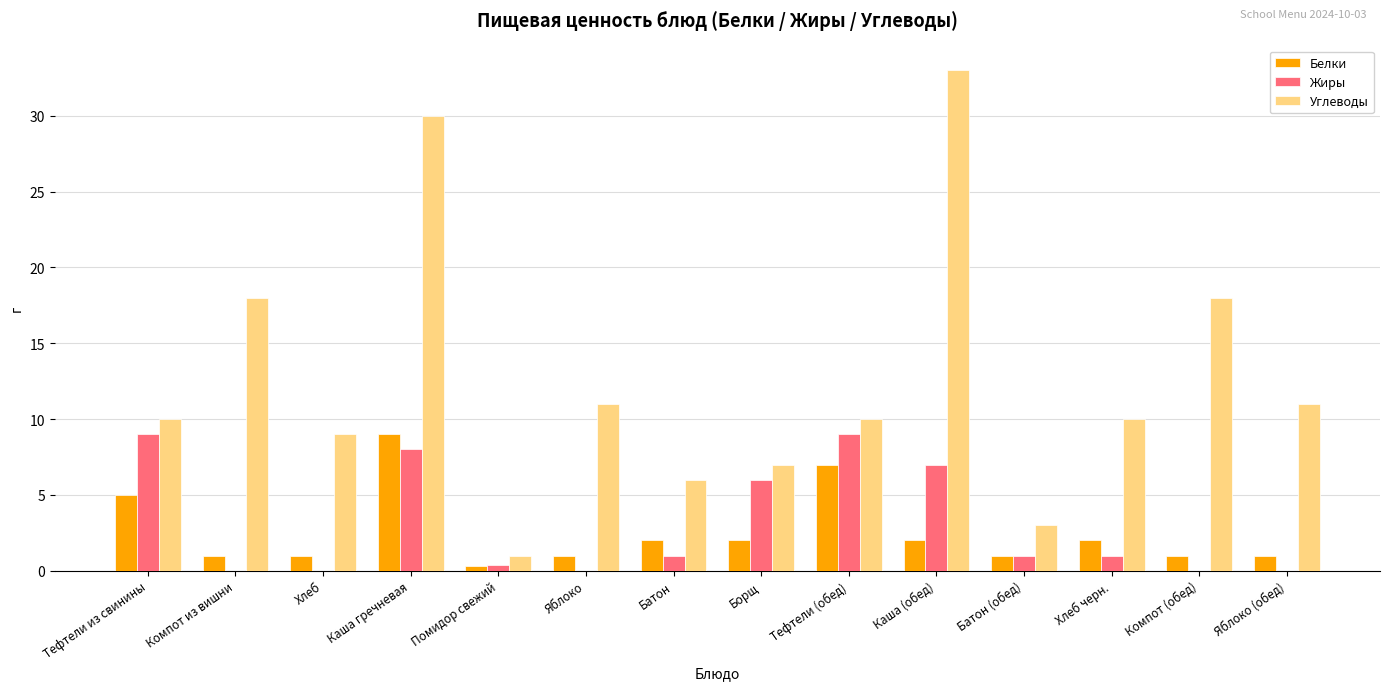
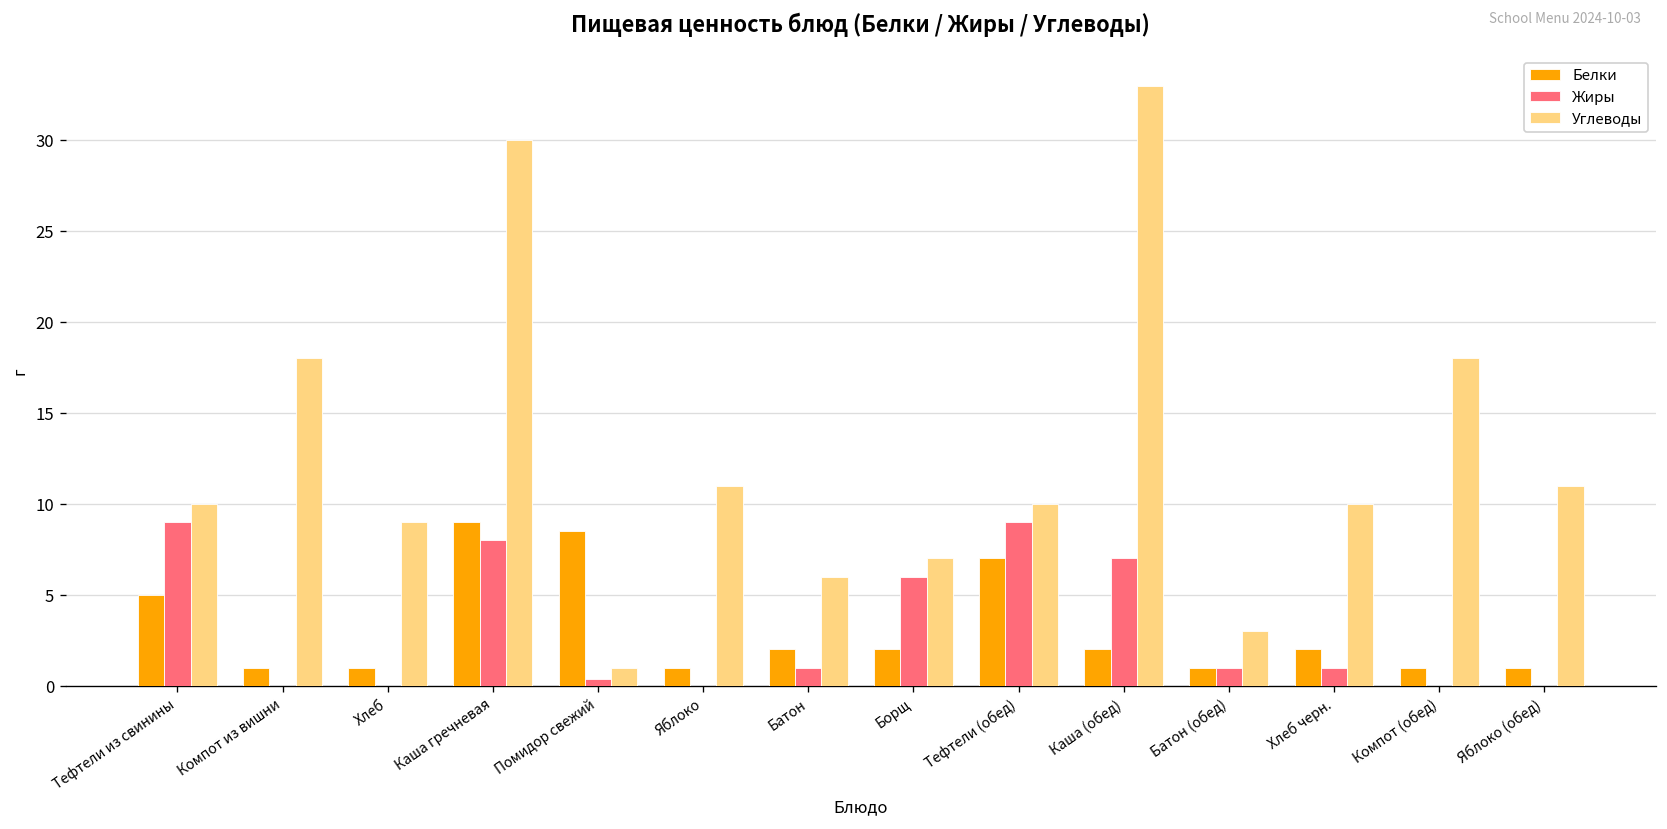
  {
    "Белки": {
      "Тефтели из свинины": 5.0,
      "Компот из вишни": 1.0,
      "Хлеб": 1.0,
      "Каша гречневая": 9.0,
-     "Помидор свежий": 0.3,
+     "Помидор свежий": 8.5,
      "Яблоко": 1.0,
      "Батон": 2.0,
      "Борщ": 2.0,
      "Тефтели (обед)": 7.0,
      "Каша (обед)": 2.0,
      "Батон (обед)": 1.0,
      "Хлеб черн.": 2.0,
      "Компот (обед)": 1.0,
      "Яблоко (обед)": 1.0
    },
    "Жиры": {
      "Тефтели из свинины": 9.0,
      "Компот из вишни": 0.0,
      "Хлеб": 0.0,
      "Каша гречневая": 8.0,
      "Помидор свежий": 0.4,
      "Яблоко": 0.0,
      "Батон": 1.0,
      "Борщ": 6.0,
      "Тефтели (обед)": 9.0,
      "Каша (обед)": 7.0,
      "Батон (обед)": 1.0,
      "Хлеб черн.": 1.0,
      "Компот (обед)": 0.0,
      "Яблоко (обед)": 0.0
    },
    "Углеводы": {
      "Тефтели из свинины": 10.0,
      "Компот из вишни": 18.0,
      "Хлеб": 9.0,
      "Каша гречневая": 30.0,
      "Помидор свежий": 1.0,
      "Яблоко": 11.0,
      "Батон": 6.0,
      "Борщ": 7.0,
      "Тефтели (обед)": 10.0,
      "Каша (обед)": 33.0,
      "Батон (обед)": 3.0,
      "Хлеб черн.": 10.0,
      "Компот (обед)": 18.0,
      "Яблоко (обед)": 11.0
    }
  }
